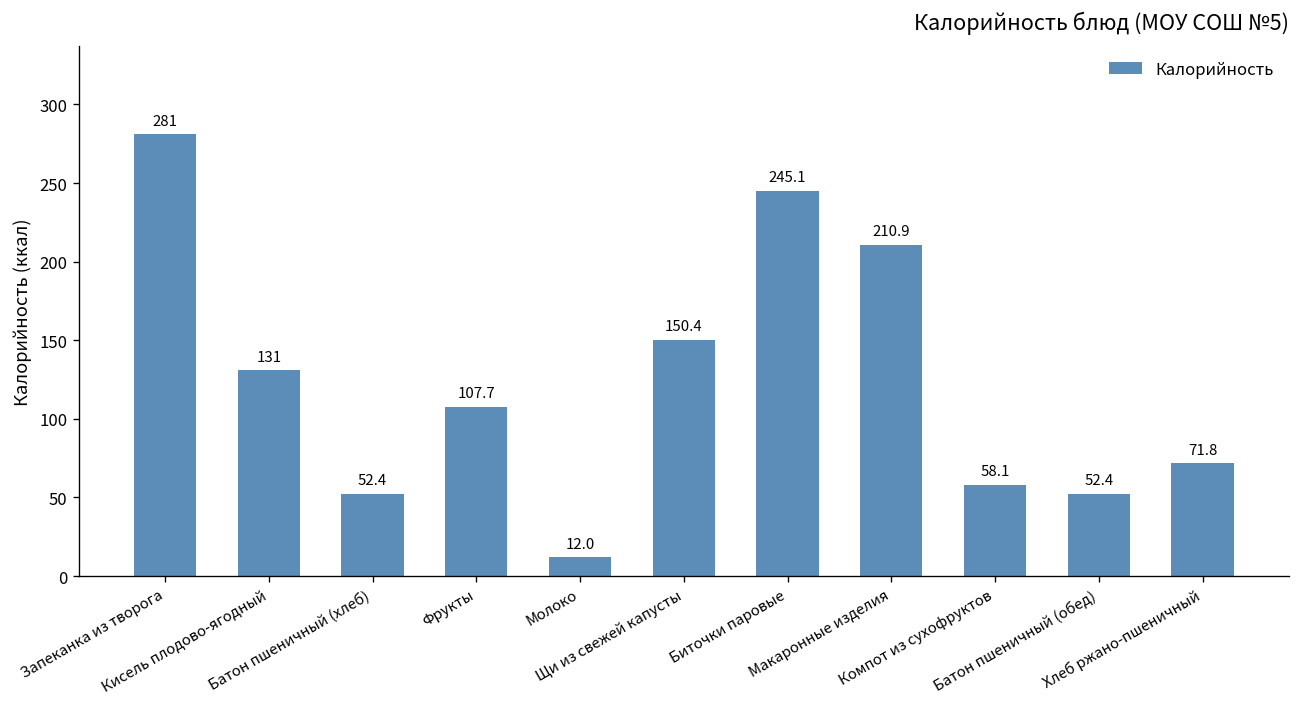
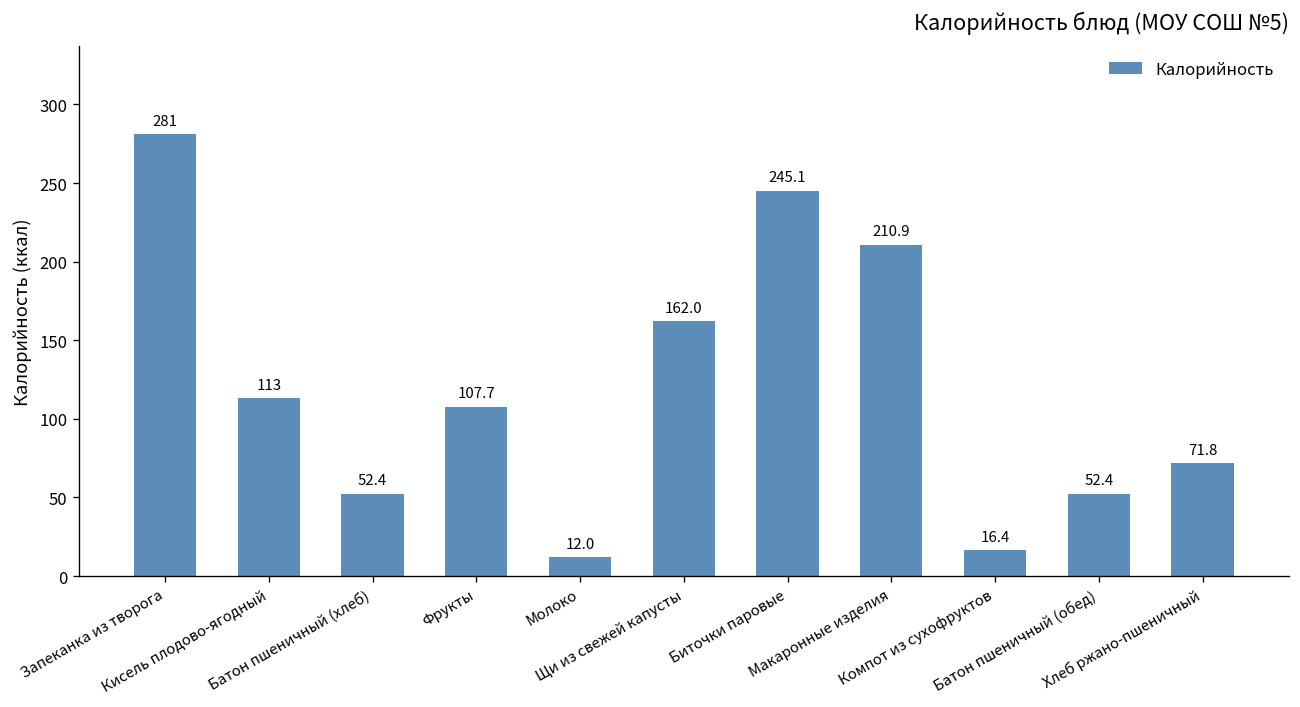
  {
    "Запеканка из творога": 281,
-   "Кисель плодово-ягодный": 131,
+   "Кисель плодово-ягодный": 113,
    "Батон пшеничный (хлеб)": 52.4,
    "Фрукты": 107.7,
    "Молоко": 12.0,
-   "Щи из свежей капусты": 150.4,
+   "Щи из свежей капусты": 162.0,
    "Биточки паровые": 245.1,
    "Макаронные изделия": 210.9,
-   "Компот из сухофруктов": 58.1,
+   "Компот из сухофруктов": 16.4,
    "Батон пшеничный (обед)": 52.4,
    "Хлеб ржано-пшеничный": 71.8
  }
